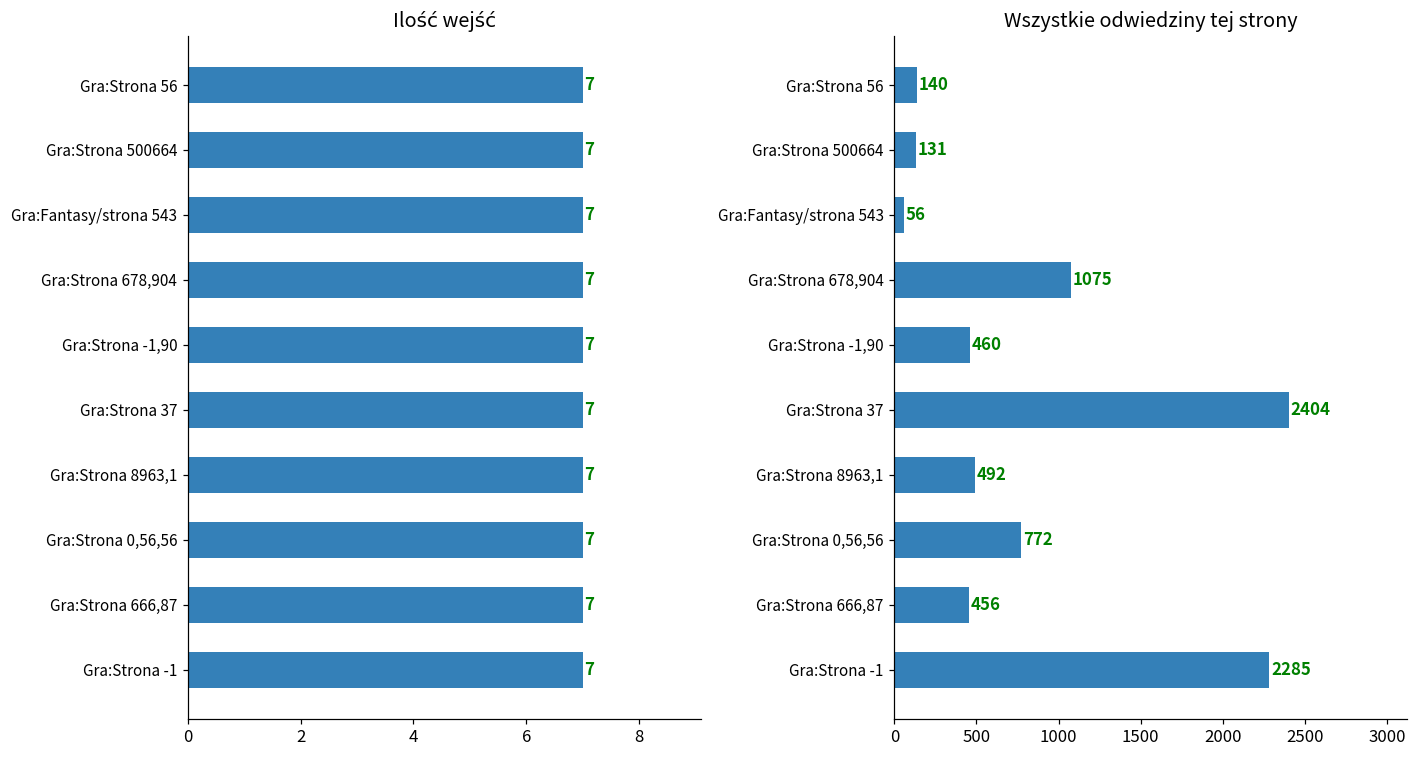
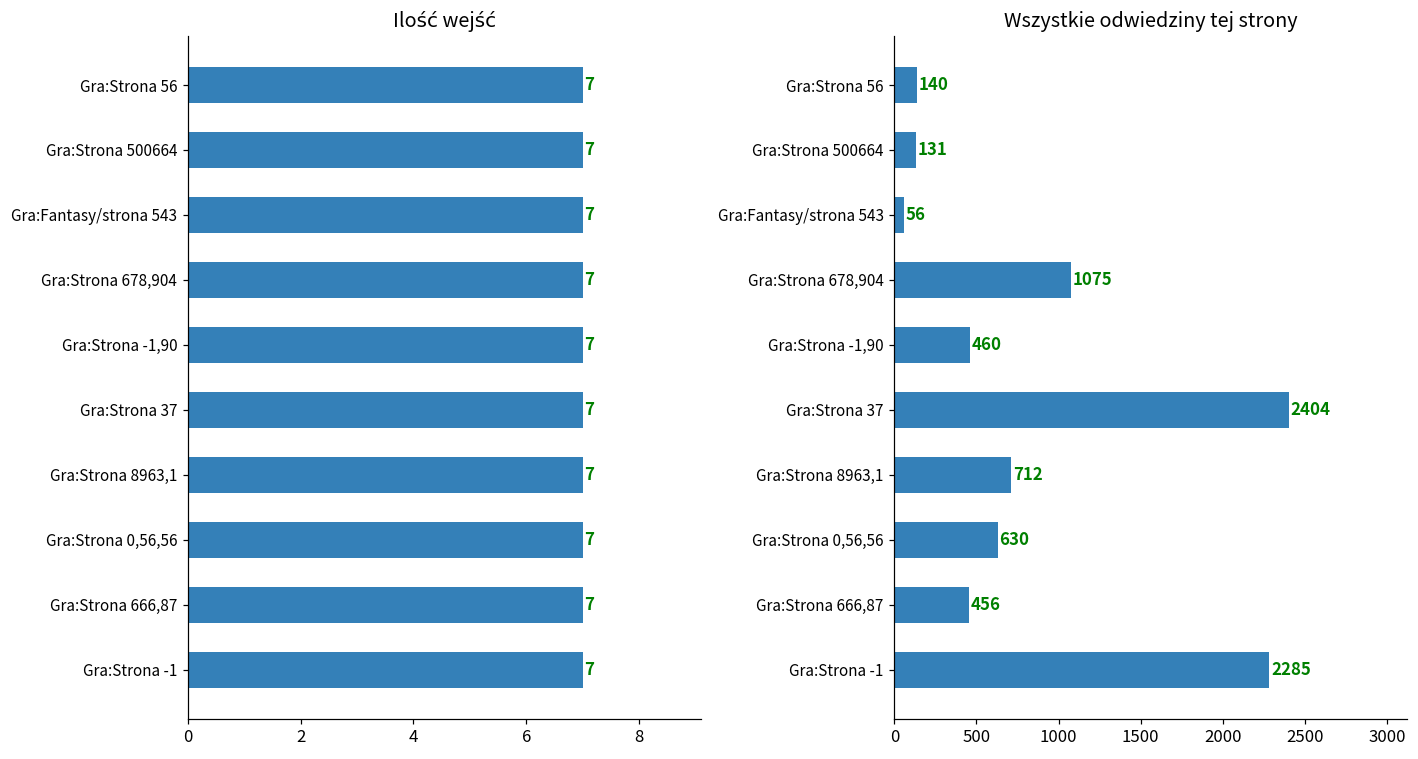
  {
    "Ilość wejść": {
      "Gra:Strona 56": 7,
      "Gra:Strona 500664": 7,
      "Gra:Fantasy/strona 543": 7,
      "Gra:Strona 678,904": 7,
      "Gra:Strona -1,90": 7,
      "Gra:Strona 37": 7,
      "Gra:Strona 8963,1": 7,
      "Gra:Strona 0,56,56": 7,
      "Gra:Strona 666,87": 7,
      "Gra:Strona -1": 7
    },
    "Wszystkie odwiedziny tej strony": {
      "Gra:Strona 56": 140,
      "Gra:Strona 500664": 131,
      "Gra:Fantasy/strona 543": 56,
      "Gra:Strona 678,904": 1075,
      "Gra:Strona -1,90": 460,
      "Gra:Strona 37": 2404,
-     "Gra:Strona 8963,1": 492,
-     "Gra:Strona 0,56,56": 772,
+     "Gra:Strona 8963,1": 712,
+     "Gra:Strona 0,56,56": 630,
      "Gra:Strona 666,87": 456,
      "Gra:Strona -1": 2285
    }
  }
